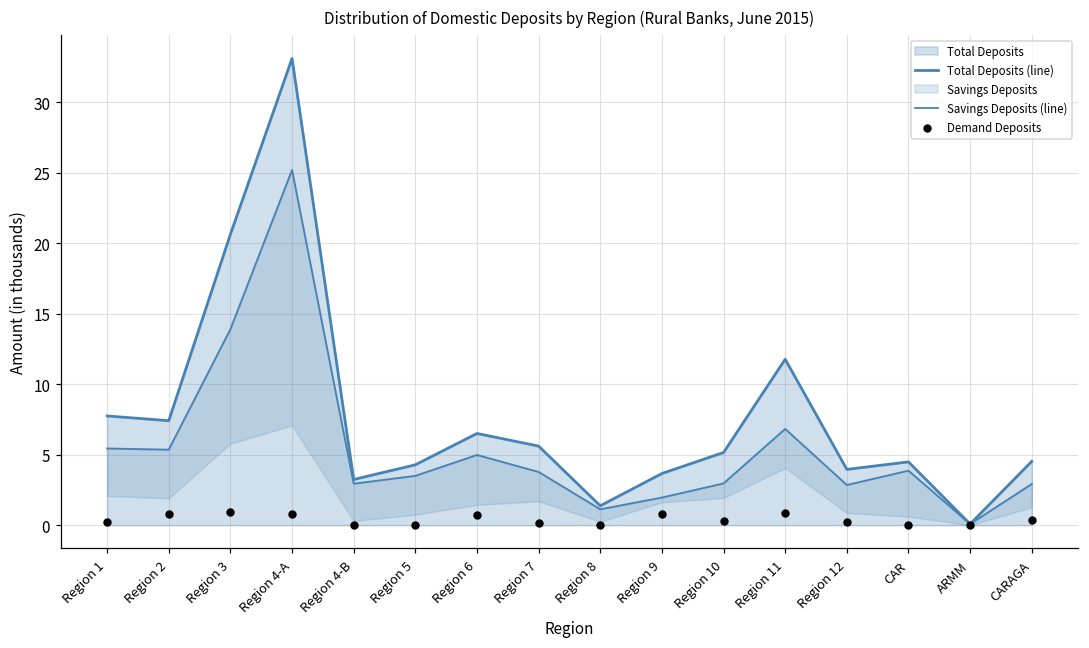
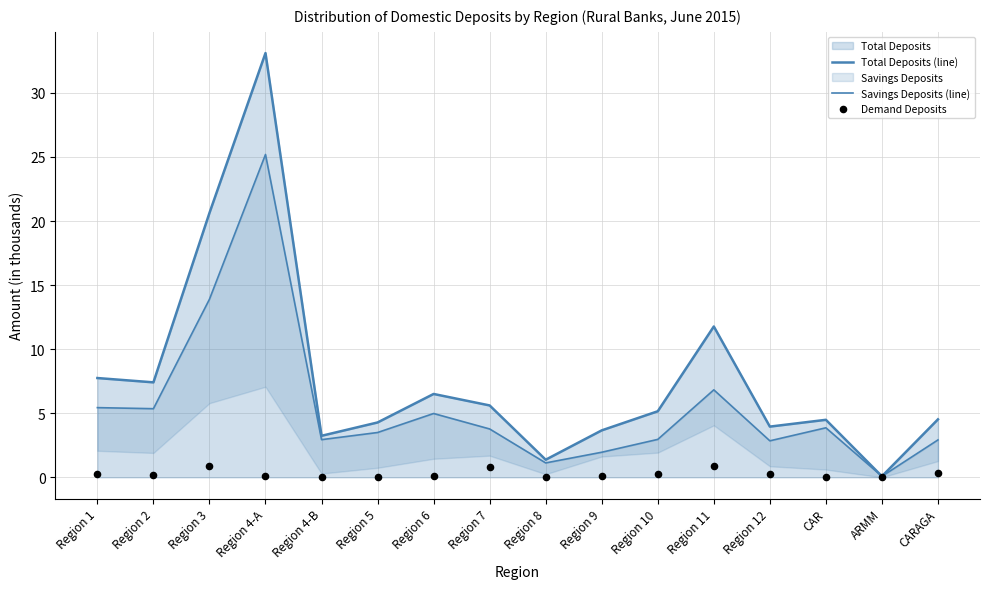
  {
    "Demand Deposits": {
-     "Region 2": 0.8,
-     "Region 4-A": 0.8,
-     "Region 6": 0.7,
-     "Region 7": 0.1,
-     "Region 9": 0.8
+     "Region 2": 0.2,
+     "Region 4-A": 0.1,
+     "Region 6": 0.1,
+     "Region 7": 0.8,
+     "Region 9": 0.1
    }
  }
